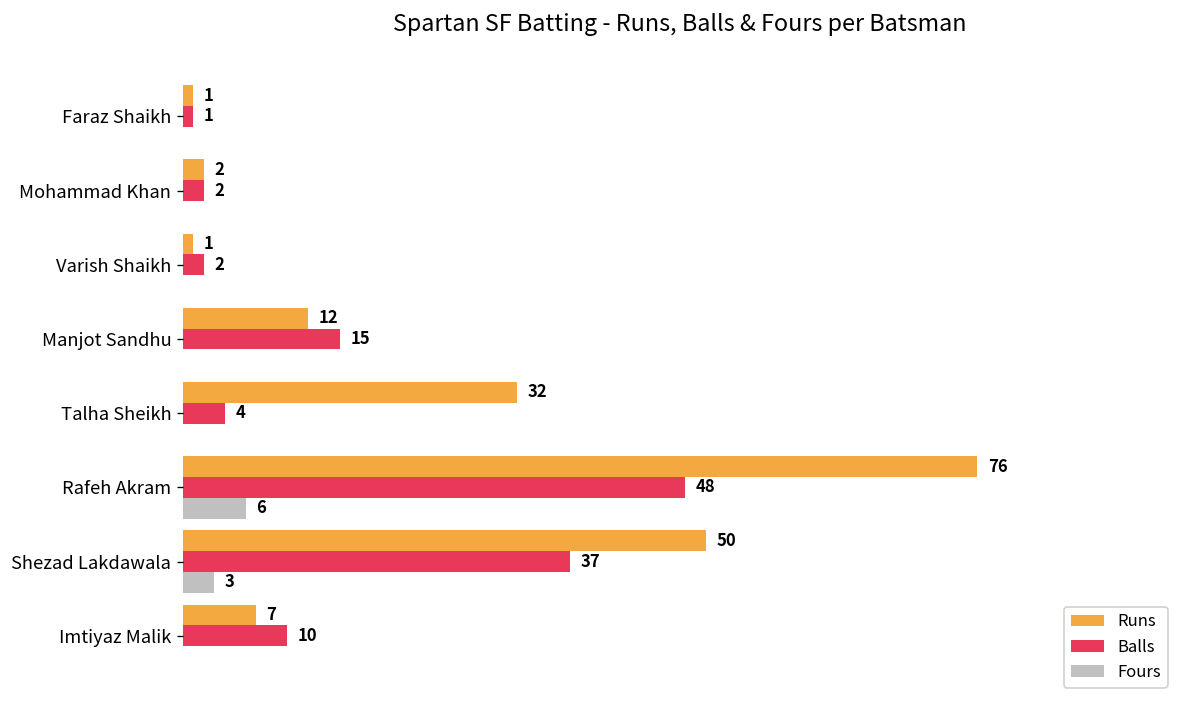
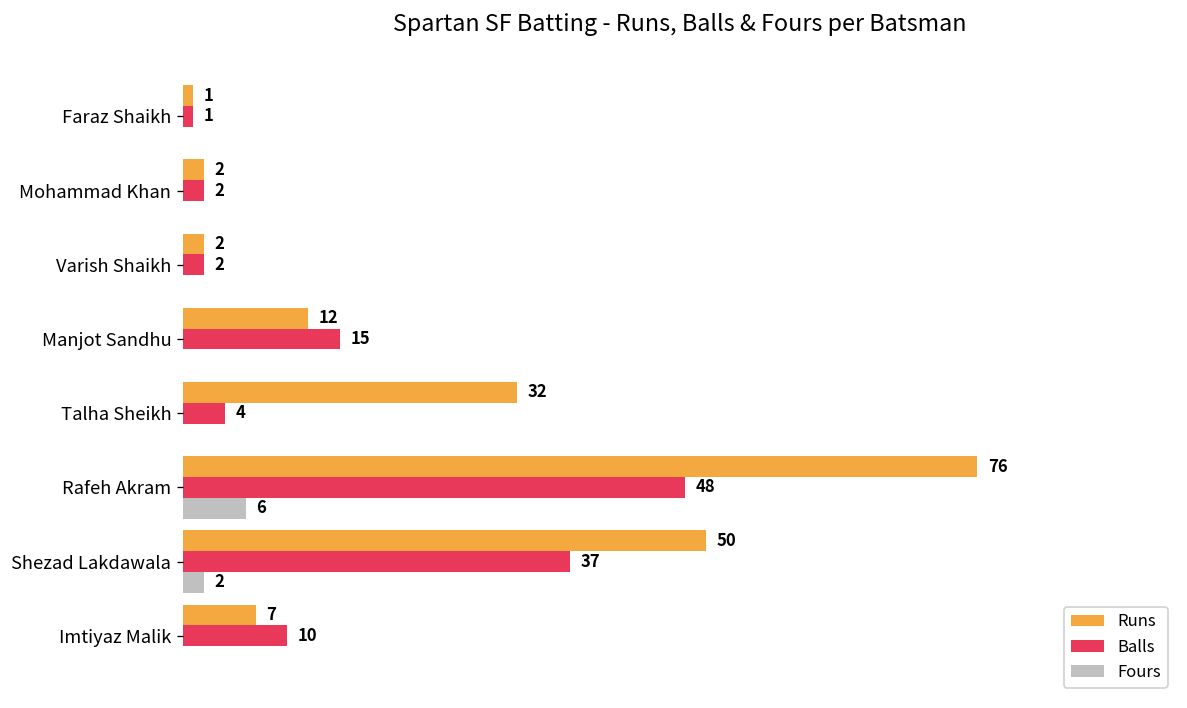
  {
    "Runs": {
      "Faraz Shaikh": 1,
      "Mohammad Khan": 2,
-     "Varish Shaikh": 1,
+     "Varish Shaikh": 2,
      "Manjot Sandhu": 12,
      "Talha Sheikh": 32,
      "Rafeh Akram": 76,
      "Shezad Lakdawala": 50,
      "Imtiyaz Malik": 7
    },
    "Balls": {
      "Faraz Shaikh": 1,
      "Mohammad Khan": 2,
      "Varish Shaikh": 2,
      "Manjot Sandhu": 15,
      "Talha Sheikh": 4,
      "Rafeh Akram": 48,
      "Shezad Lakdawala": 37,
      "Imtiyaz Malik": 10
    },
    "Fours": {
      "Rafeh Akram": 6,
-     "Shezad Lakdawala": 3
+     "Shezad Lakdawala": 2
    }
  }
